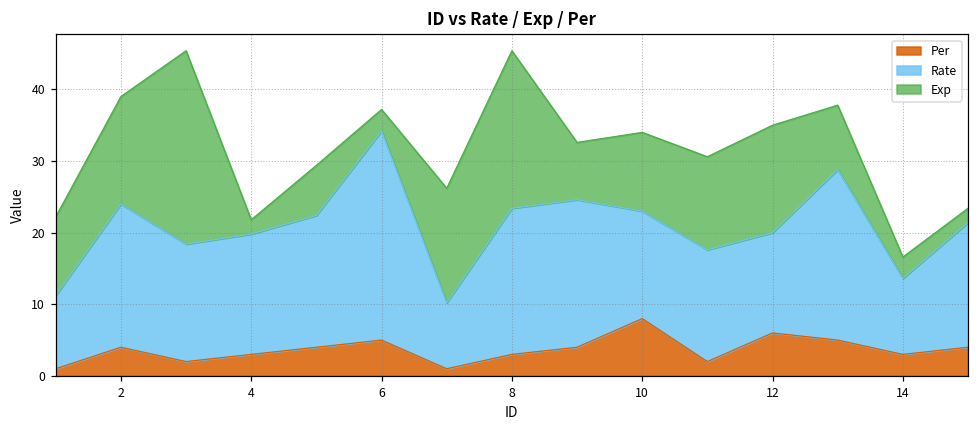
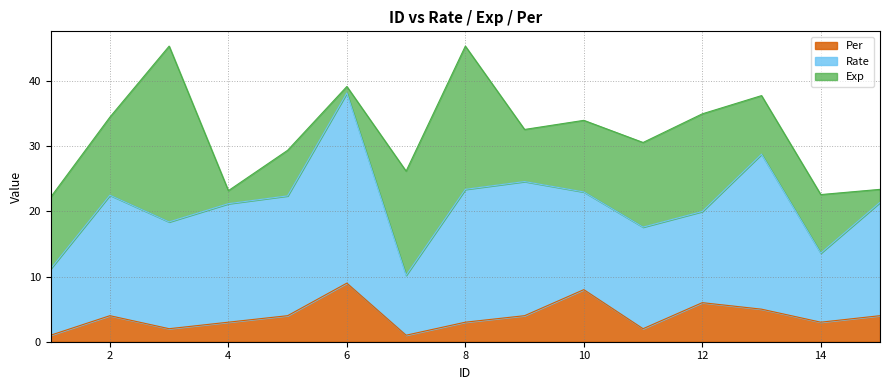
  {
    "Per": {
      "2": 4,
      "4": 3,
-     "6": 5,
+     "6": 9,
      "8": 3,
      "10": 8,
      "12": 6,
      "14": 3
    },
    "Rate": {
-     "2": 20,
-     "4": 17,
+     "2": 19,
+     "4": 18,
      "6": 29,
      "8": 20,
      "10": 15,
      "12": 14,
      "14": 11
    },
    "Exp": {
-     "2": 15,
+     "2": 12,
      "4": 2,
-     "6": 3,
+     "6": 1,
      "8": 22,
      "10": 11,
      "12": 15,
-     "14": 3
+     "14": 9
    }
  }
